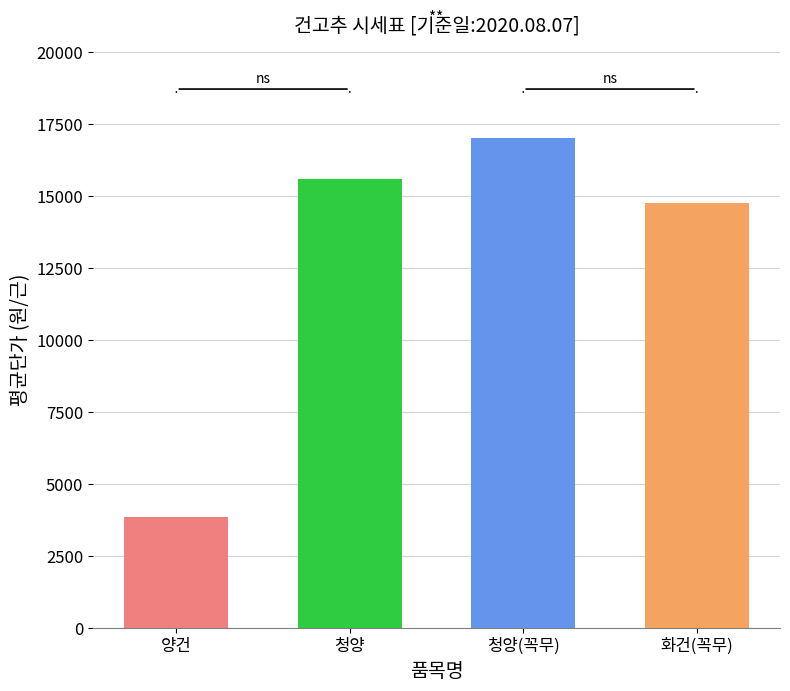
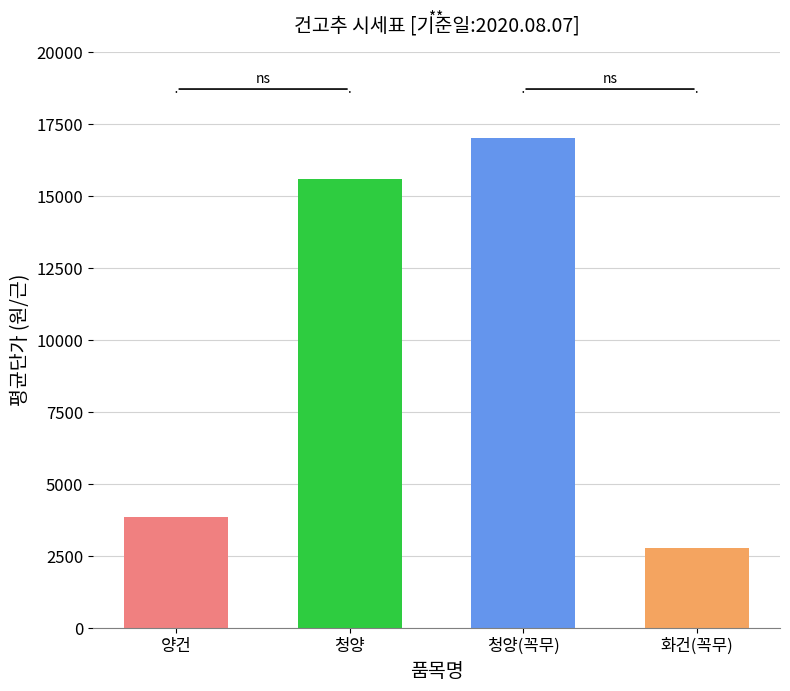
  {
    "양건": 3800,
    "청양": 15600,
    "청양(꼭무)": 17000,
-   "화건(꼭무)": 14800
+   "화건(꼭무)": 2800
  }
